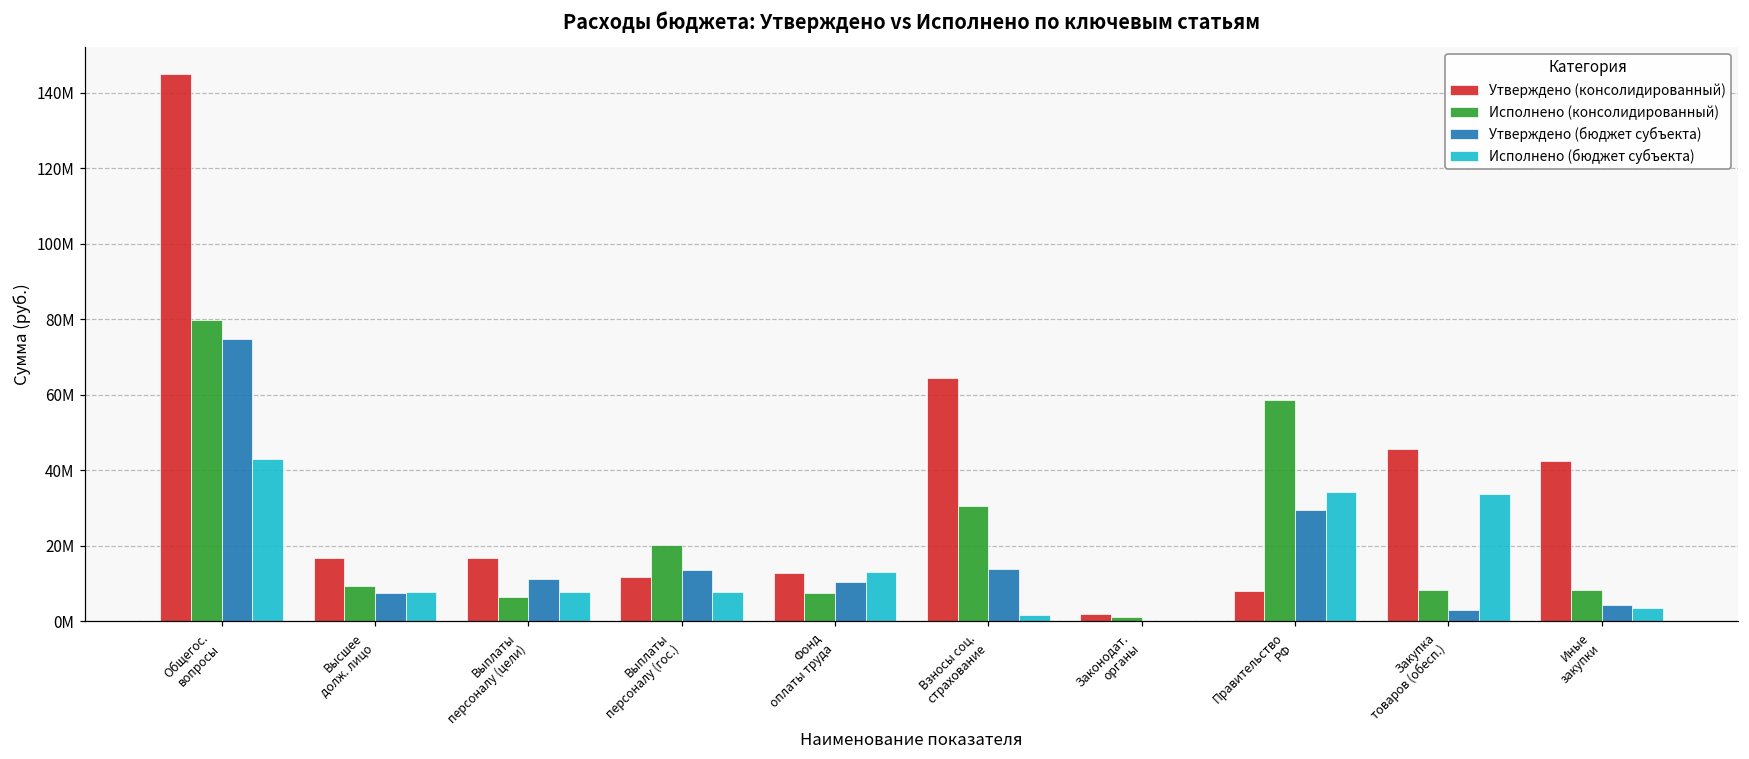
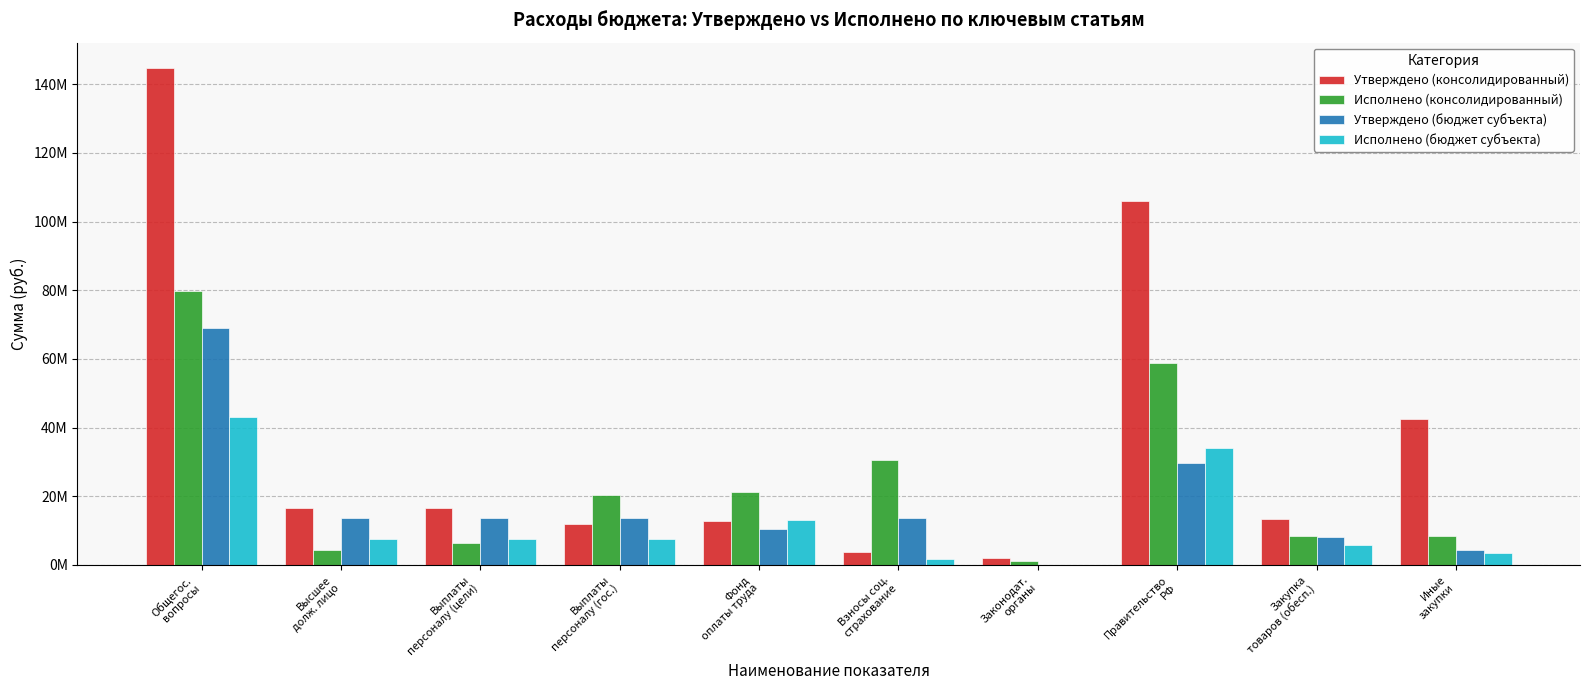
  {
    "Утверждено (консолидированный)": {
      "Общегос. вопросы": 145000000,
      "Высшее долж. лицо": 17000000,
      "Выплаты персоналу (цели)": 17000000,
      "Выплаты персоналу (гос.)": 12000000,
      "Фонд оплаты труда": 13000000,
-     "Взносы соц. страхование": 65000000,
+     "Взносы соц. страхование": 4000000,
      "Законодат. органы": 2000000,
-     "Правительство РФ": 8000000,
-     "Закупка товаров (обесп.)": 46000000,
+     "Правительство РФ": 106000000,
+     "Закупка товаров (обесп.)": 13000000,
      "Иные закупки": 42000000
    },
    "Исполнено (консолидированный)": {
      "Общегос. вопросы": 80000000,
-     "Высшее долж. лицо": 9000000,
+     "Высшее долж. лицо": 4000000,
      "Выплаты персоналу (цели)": 6000000,
      "Выплаты персоналу (гос.)": 20000000,
-     "Фонд оплаты труда": 7000000,
+     "Фонд оплаты труда": 21000000,
      "Взносы соц. страхование": 30000000,
      "Законодат. органы": 1000000,
      "Правительство РФ": 59000000,
      "Закупка товаров (обесп.)": 8000000,
      "Иные закупки": 8000000
    },
    "Утверждено (бюджет субъекта)": {
-     "Общегос. вопросы": 75000000,
-     "Высшее долж. лицо": 8000000,
-     "Выплаты персоналу (цели)": 11000000,
+     "Общегос. вопросы": 69000000,
+     "Высшее долж. лицо": 14000000,
+     "Выплаты персоналу (цели)": 14000000,
      "Выплаты персоналу (гос.)": 14000000,
      "Фонд оплаты труда": 10000000,
      "Взносы соц. страхование": 14000000,
      "Законодат. органы": 0,
      "Правительство РФ": 30000000,
-     "Закупка товаров (обесп.)": 3000000,
+     "Закупка товаров (обесп.)": 8000000,
      "Иные закупки": 4000000
    },
    "Исполнено (бюджет субъекта)": {
      "Общегос. вопросы": 43000000,
      "Высшее долж. лицо": 8000000,
      "Выплаты персоналу (цели)": 8000000,
      "Выплаты персоналу (гос.)": 8000000,
      "Фонд оплаты труда": 13000000,
      "Взносы соц. страхование": 2000000,
      "Законодат. органы": 0,
      "Правительство РФ": 34000000,
-     "Закупка товаров (обесп.)": 34000000,
+     "Закупка товаров (обесп.)": 6000000,
      "Иные закупки": 3000000
    }
  }
